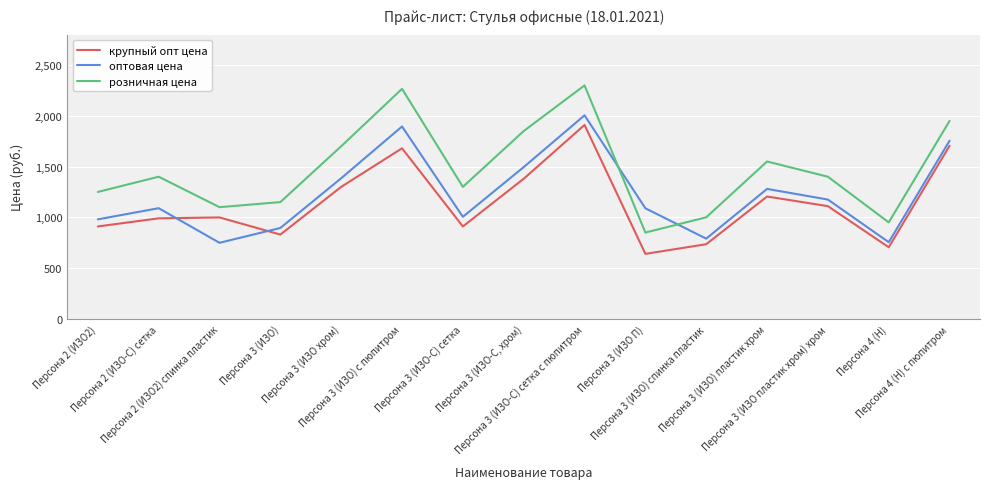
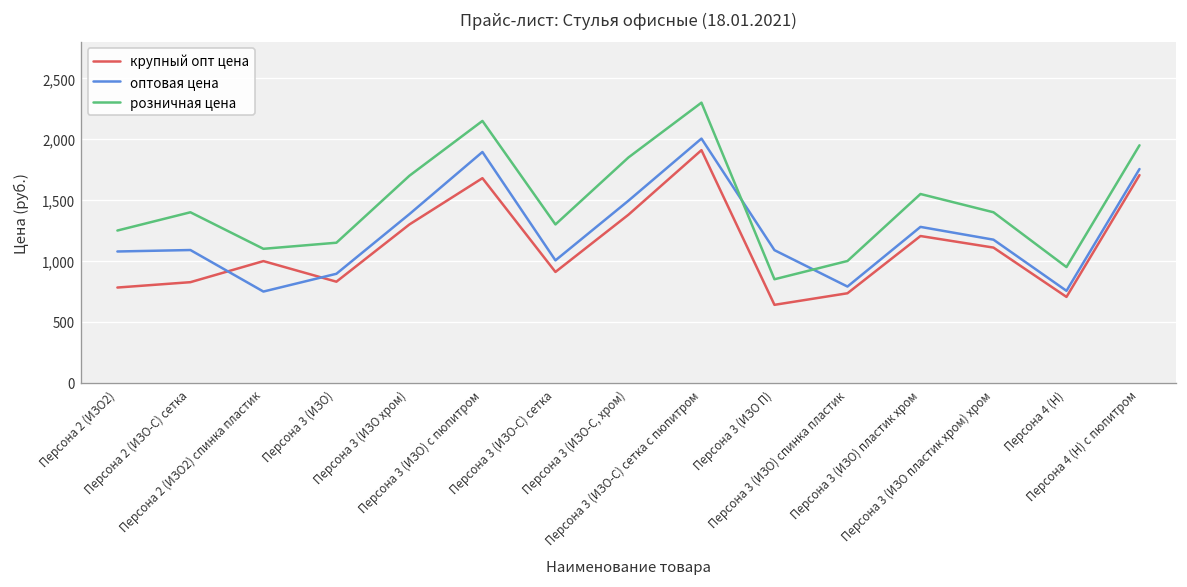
  {
    "крупный опт цена": {
-     "Персона 2 (ИЗО2)": "910",
-     "Персона 2 (ИЗО-C) сетка": "990",
+     "Персона 2 (ИЗО2)": "780",
+     "Персона 2 (ИЗО-C) сетка": "830",
      "Персона 2 (ИЗО2) спинка пластик": "1,000",
      "Персона 3 (ИЗО)": "830",
      "Персона 3 (ИЗО хром)": "1,300",
      "Персона 3 (ИЗО) с пюпитром": "1,680",
      "Персона 3 (ИЗО-С) сетка": "910",
      "Персона 3 (ИЗО-С, хром)": "1,380",
      "Персона 3 (ИЗО-С) сетка с пюпитром": "1,910",
      "Персона 3 (ИЗО П)": "640",
      "Персона 3 (ИЗО) спинка пластик": "740",
      "Персона 3 (ИЗО) пластик хром": "1,210",
      "Персона 3 (ИЗО пластик хром) хром": "1,110",
      "Персона 4 (Н)": "710",
      "Персона 4 (Н) с пюпитром": "1,710"
    },
    "оптовая цена": {
-     "Персона 2 (ИЗО2)": "980",
+     "Персона 2 (ИЗО2)": "1,080",
      "Персона 2 (ИЗО-C) сетка": "1,090",
      "Персона 2 (ИЗО2) спинка пластик": "750",
      "Персона 3 (ИЗО)": "900",
      "Персона 3 (ИЗО хром)": "1,390",
      "Персона 3 (ИЗО) с пюпитром": "1,900",
      "Персона 3 (ИЗО-С) сетка": "1,010",
      "Персона 3 (ИЗО-С, хром)": "1,500",
      "Персона 3 (ИЗО-С) сетка с пюпитром": "2,010",
      "Персона 3 (ИЗО П)": "1,090",
      "Персона 3 (ИЗО) спинка пластик": "790",
      "Персона 3 (ИЗО) пластик хром": "1,280",
      "Персона 3 (ИЗО пластик хром) хром": "1,180",
      "Персона 4 (Н)": "760",
      "Персона 4 (Н) с пюпитром": "1,760"
    },
    "розничная цена": {
      "Персона 2 (ИЗО2)": "1,250",
      "Персона 2 (ИЗО-C) сетка": "1,400",
      "Персона 2 (ИЗО2) спинка пластик": "1,100",
      "Персона 3 (ИЗО)": "1,150",
      "Персона 3 (ИЗО хром)": "1,700",
-     "Персона 3 (ИЗО) с пюпитром": "2,270",
+     "Персона 3 (ИЗО) с пюпитром": "2,150",
      "Персона 3 (ИЗО-С) сетка": "1,300",
      "Персона 3 (ИЗО-С, хром)": "1,850",
      "Персона 3 (ИЗО-С) сетка с пюпитром": "2,300",
      "Персона 3 (ИЗО П)": "850",
      "Персона 3 (ИЗО) спинка пластик": "1,000",
      "Персона 3 (ИЗО) пластик хром": "1,550",
      "Персона 3 (ИЗО пластик хром) хром": "1,400",
      "Персона 4 (Н)": "950",
      "Персона 4 (Н) с пюпитром": "1,950"
    }
  }
